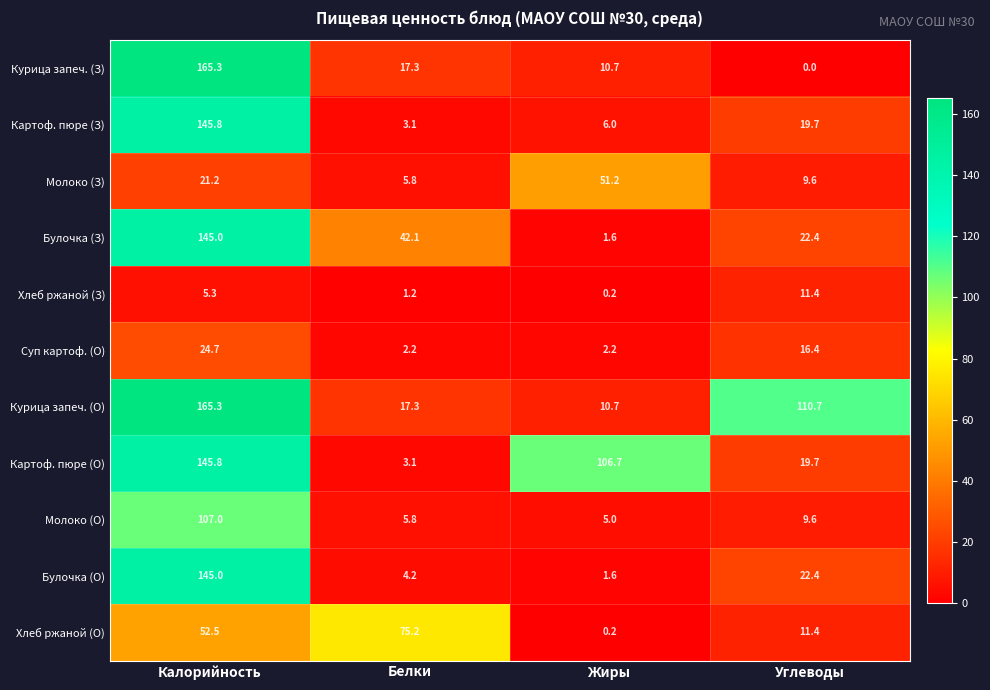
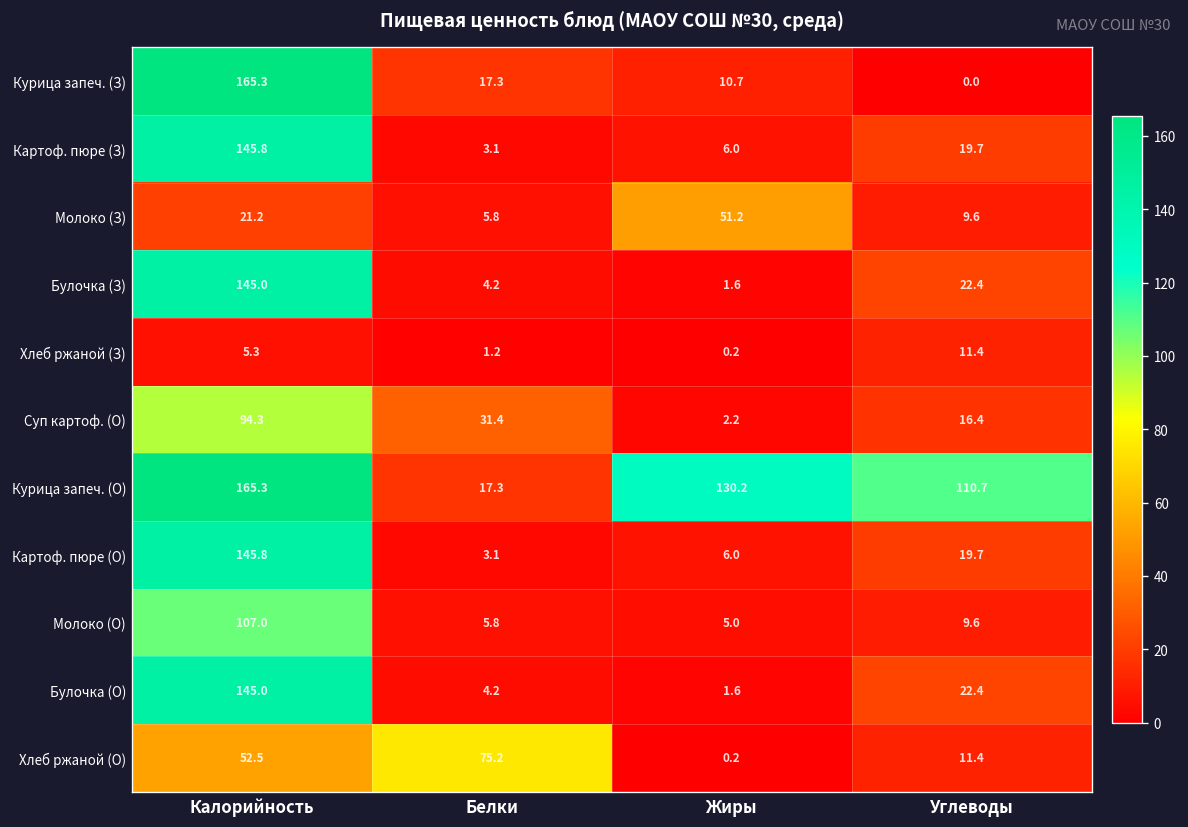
  {
    "Курица запеч. (З)": {
      "Калорийность": 165.3,
      "Белки": 17.3,
      "Жиры": 10.7,
      "Углеводы": 0.0
    },
    "Картоф. пюре (З)": {
      "Калорийность": 145.8,
      "Белки": 3.1,
      "Жиры": 6.0,
      "Углеводы": 19.7
    },
    "Молоко (З)": {
      "Калорийность": 21.2,
      "Белки": 5.8,
      "Жиры": 51.2,
      "Углеводы": 9.6
    },
    "Булочка (З)": {
      "Калорийность": 145.0,
-     "Белки": 42.1,
+     "Белки": 4.2,
      "Жиры": 1.6,
      "Углеводы": 22.4
    },
    "Хлеб ржаной (З)": {
      "Калорийность": 5.3,
      "Белки": 1.2,
      "Жиры": 0.2,
      "Углеводы": 11.4
    },
    "Суп картоф. (О)": {
-     "Калорийность": 24.7,
-     "Белки": 2.2,
+     "Калорийность": 94.3,
+     "Белки": 31.4,
      "Жиры": 2.2,
      "Углеводы": 16.4
    },
    "Курица запеч. (О)": {
      "Калорийность": 165.3,
      "Белки": 17.3,
-     "Жиры": 10.7,
+     "Жиры": 130.2,
      "Углеводы": 110.7
    },
    "Картоф. пюре (О)": {
      "Калорийность": 145.8,
      "Белки": 3.1,
-     "Жиры": 106.7,
+     "Жиры": 6.0,
      "Углеводы": 19.7
    },
    "Молоко (О)": {
      "Калорийность": 107.0,
      "Белки": 5.8,
      "Жиры": 5.0,
      "Углеводы": 9.6
    },
    "Булочка (О)": {
      "Калорийность": 145.0,
      "Белки": 4.2,
      "Жиры": 1.6,
      "Углеводы": 22.4
    },
    "Хлеб ржаной (О)": {
      "Калорийность": 52.5,
      "Белки": 75.2,
      "Жиры": 0.2,
      "Углеводы": 11.4
    }
  }
